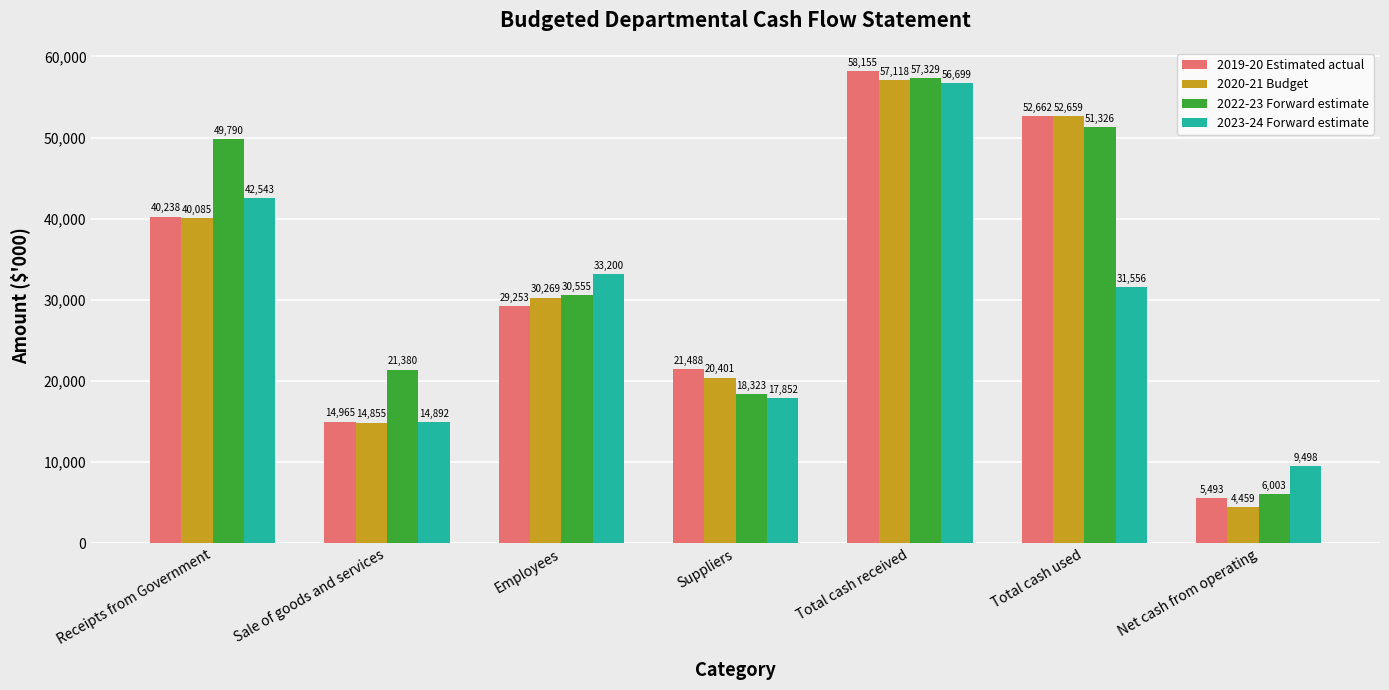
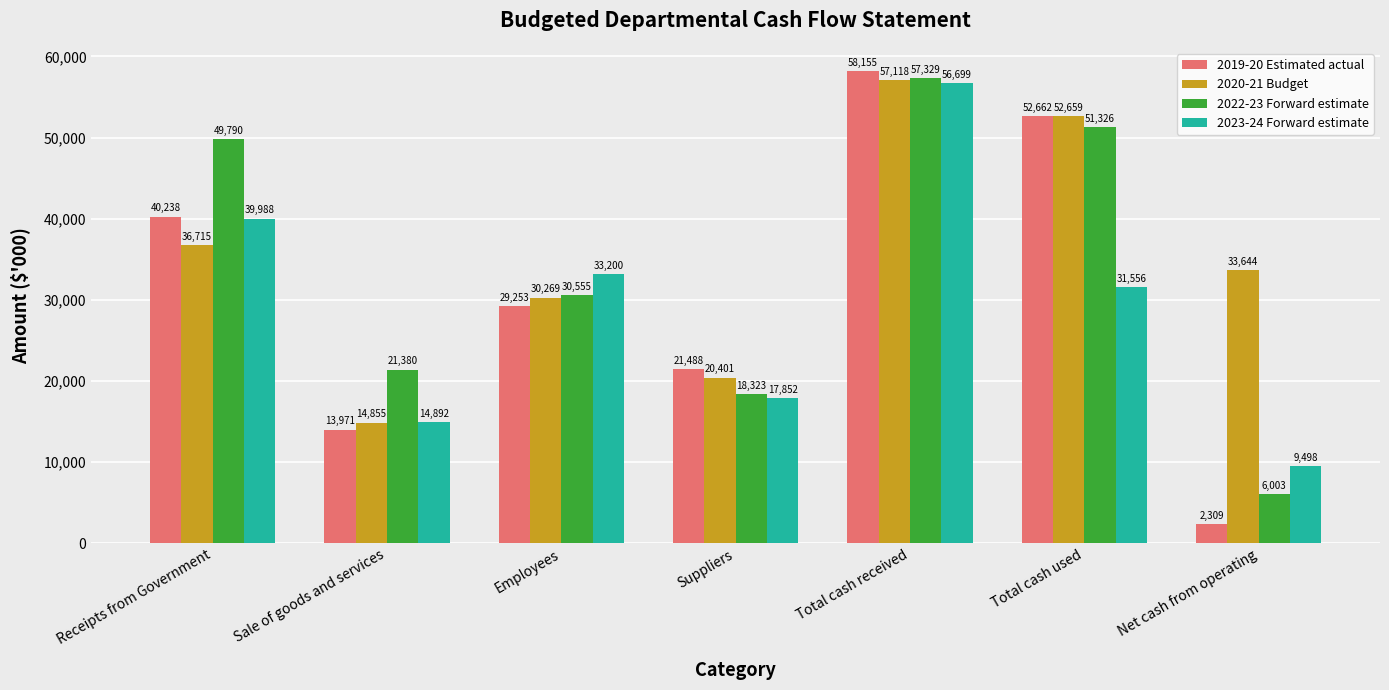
  {
    "2019-20 Estimated actual": {
      "Receipts from Government": "40,238",
-     "Sale of goods and services": "14,965",
+     "Sale of goods and services": "13,971",
      "Employees": "29,253",
      "Suppliers": "21,488",
      "Total cash received": "58,155",
      "Total cash used": "52,662",
-     "Net cash from operating": "5,493"
+     "Net cash from operating": "2,309"
    },
    "2020-21 Budget": {
-     "Receipts from Government": "40,085",
+     "Receipts from Government": "36,715",
      "Sale of goods and services": "14,855",
      "Employees": "30,269",
      "Suppliers": "20,401",
      "Total cash received": "57,118",
      "Total cash used": "52,659",
-     "Net cash from operating": "4,459"
+     "Net cash from operating": "33,644"
    },
    "2022-23 Forward estimate": {
      "Receipts from Government": "49,790",
      "Sale of goods and services": "21,380",
      "Employees": "30,555",
      "Suppliers": "18,323",
      "Total cash received": "57,329",
      "Total cash used": "51,326",
      "Net cash from operating": "6,003"
    },
    "2023-24 Forward estimate": {
-     "Receipts from Government": "42,543",
+     "Receipts from Government": "39,988",
      "Sale of goods and services": "14,892",
      "Employees": "33,200",
      "Suppliers": "17,852",
      "Total cash received": "56,699",
      "Total cash used": "31,556",
      "Net cash from operating": "9,498"
    }
  }
